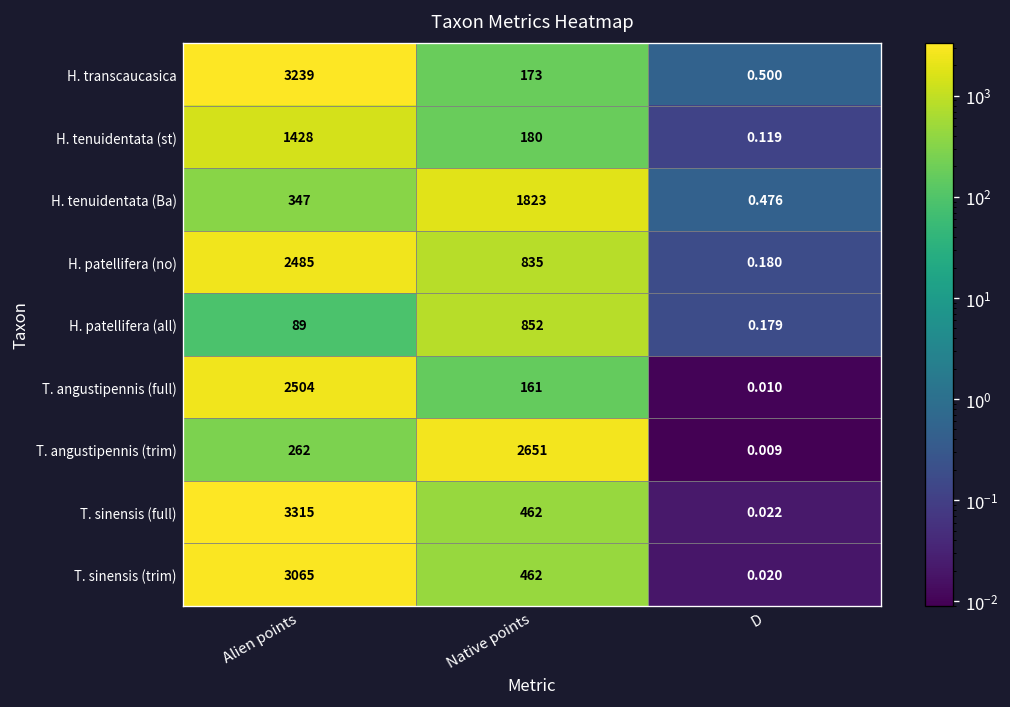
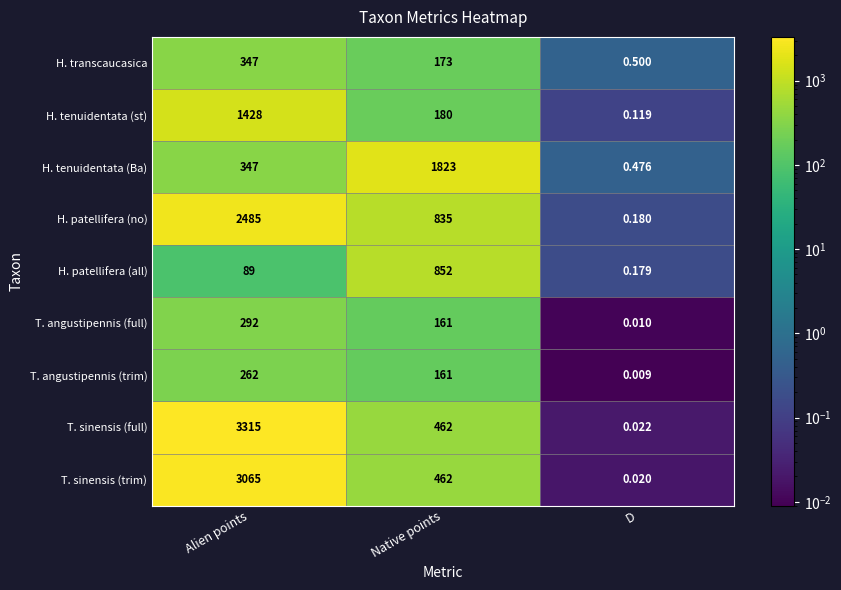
  {
    "H. transcaucasica": {
-     "Alien points": 3239,
+     "Alien points": 347,
      "Native points": 173,
      "D": 0.500
    },
    "H. tenuidentata (st)": {
      "Alien points": 1428,
      "Native points": 180,
      "D": 0.119
    },
    "H. tenuidentata (Ba)": {
      "Alien points": 347,
      "Native points": 1823,
      "D": 0.476
    },
    "H. patellifera (no)": {
      "Alien points": 2485,
      "Native points": 835,
      "D": 0.180
    },
    "H. patellifera (all)": {
      "Alien points": 89,
      "Native points": 852,
      "D": 0.179
    },
    "T. angustipennis (full)": {
-     "Alien points": 2504,
+     "Alien points": 292,
      "Native points": 161,
      "D": 0.010
    },
    "T. angustipennis (trim)": {
      "Alien points": 262,
-     "Native points": 2651,
+     "Native points": 161,
      "D": 0.009
    },
    "T. sinensis (full)": {
      "Alien points": 3315,
      "Native points": 462,
      "D": 0.022
    },
    "T. sinensis (trim)": {
      "Alien points": 3065,
      "Native points": 462,
      "D": 0.020
    }
  }
